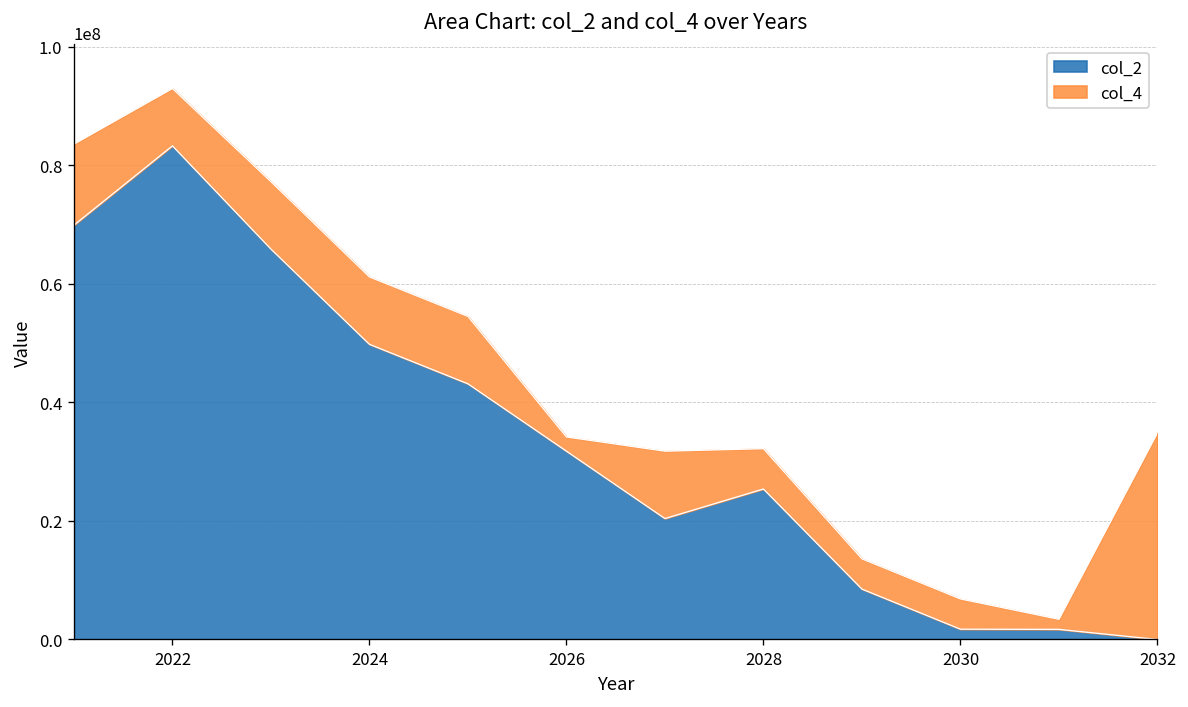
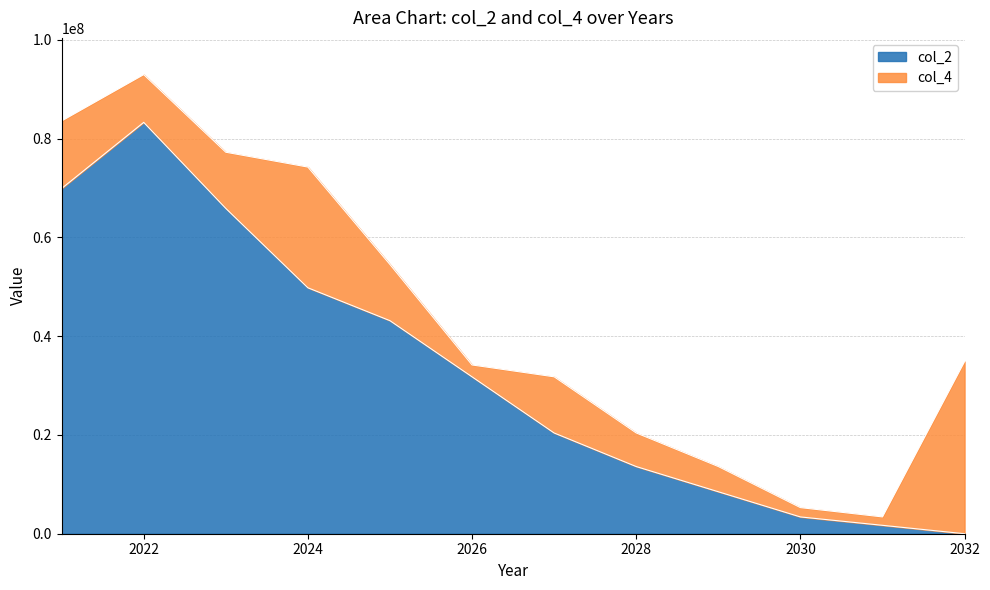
  {
    "col_2": {
      "2022": 83000000,
      "2024": 50000000,
      "2026": 32000000,
-     "2028": 25000000,
-     "2030": 2000000,
+     "2028": 14000000,
+     "2030": 3000000,
      "2032": 0
    },
    "col_4": {
      "2022": 10000000,
-     "2024": 11000000,
+     "2024": 24000000,
      "2026": 2000000,
      "2028": 7000000,
-     "2030": 5000000,
+     "2030": 2000000,
      "2032": 35000000
    }
  }
